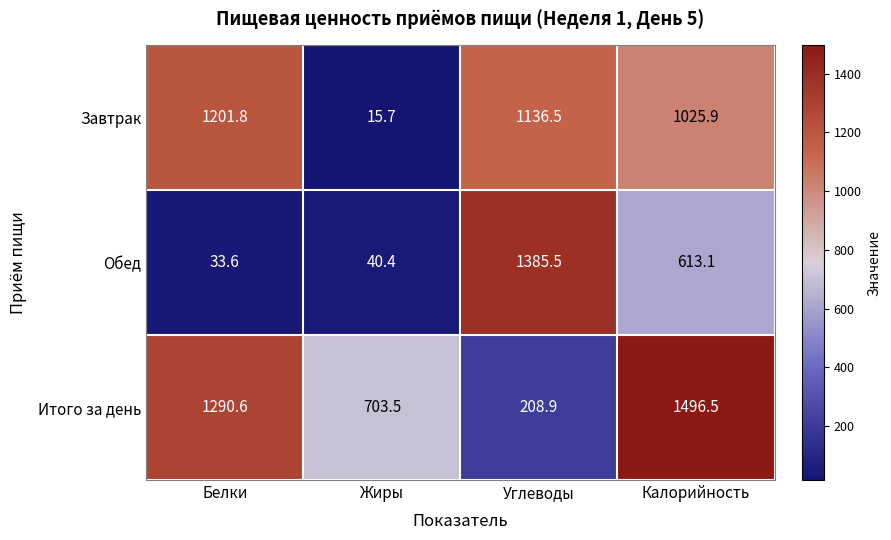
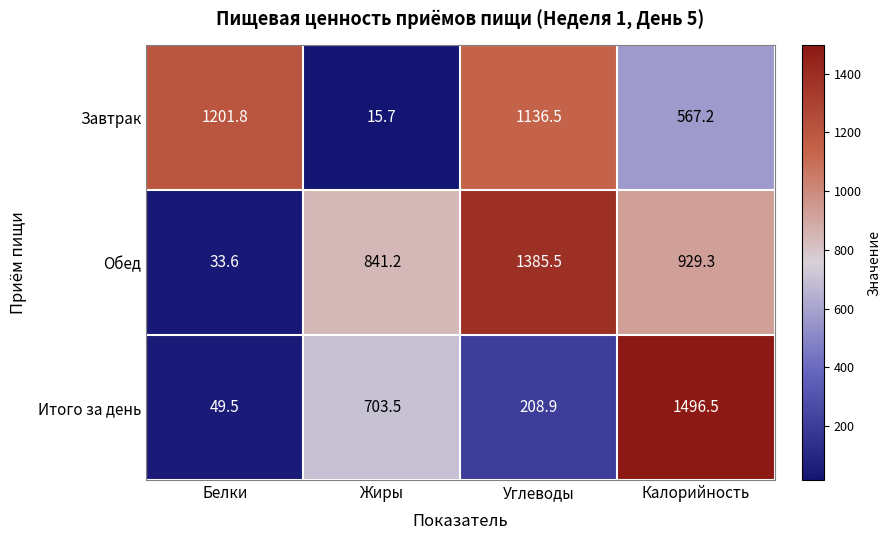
  {
    "Завтрак": {
      "Белки": 1201.8,
      "Жиры": 15.7,
      "Углеводы": 1136.5,
-     "Калорийность": 1025.9
+     "Калорийность": 567.2
    },
    "Обед": {
      "Белки": 33.6,
-     "Жиры": 40.4,
+     "Жиры": 841.2,
      "Углеводы": 1385.5,
-     "Калорийность": 613.1
+     "Калорийность": 929.3
    },
    "Итого за день": {
-     "Белки": 1290.6,
+     "Белки": 49.5,
      "Жиры": 703.5,
      "Углеводы": 208.9,
      "Калорийность": 1496.5
    }
  }
